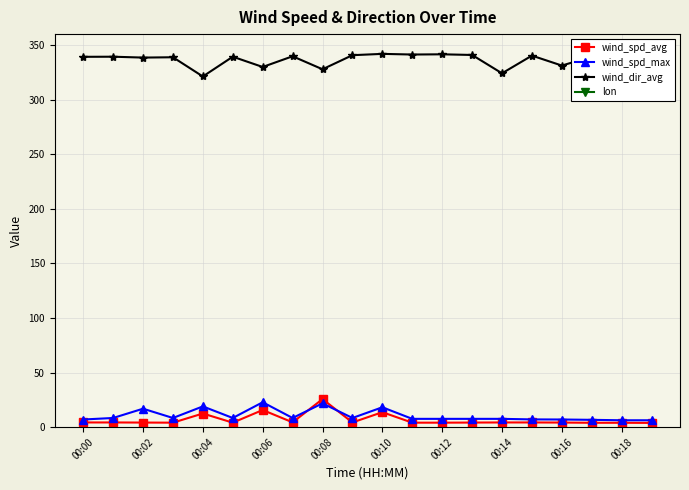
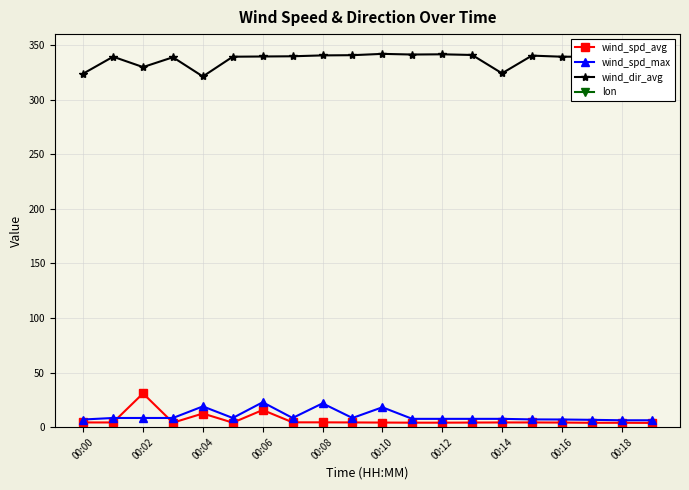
  {
    "wind_spd_avg": {
      "00:00": 4,
-     "00:02": 4,
+     "00:02": 31,
      "00:04": 13,
      "00:06": 16,
-     "00:08": 26,
-     "00:10": 14,
+     "00:08": 4,
+     "00:10": 4,
      "00:12": 4,
      "00:14": 4,
      "00:16": 4
    },
    "wind_spd_max": {
      "00:00": 7,
-     "00:02": 17,
+     "00:02": 8,
      "00:04": 19,
      "00:06": 23,
      "00:08": 22,
      "00:10": 18,
      "00:12": 8,
      "00:14": 8,
      "00:16": 7
    },
    "wind_dir_avg": {
-     "00:00": 339,
-     "00:02": 339,
+     "00:00": 324,
+     "00:02": 330,
      "00:04": 321,
-     "00:06": 330,
-     "00:08": 328,
+     "00:06": 340,
+     "00:08": 341,
      "00:10": 342,
      "00:12": 342,
      "00:14": 324,
-     "00:16": 331
+     "00:16": 339
    }
  }
